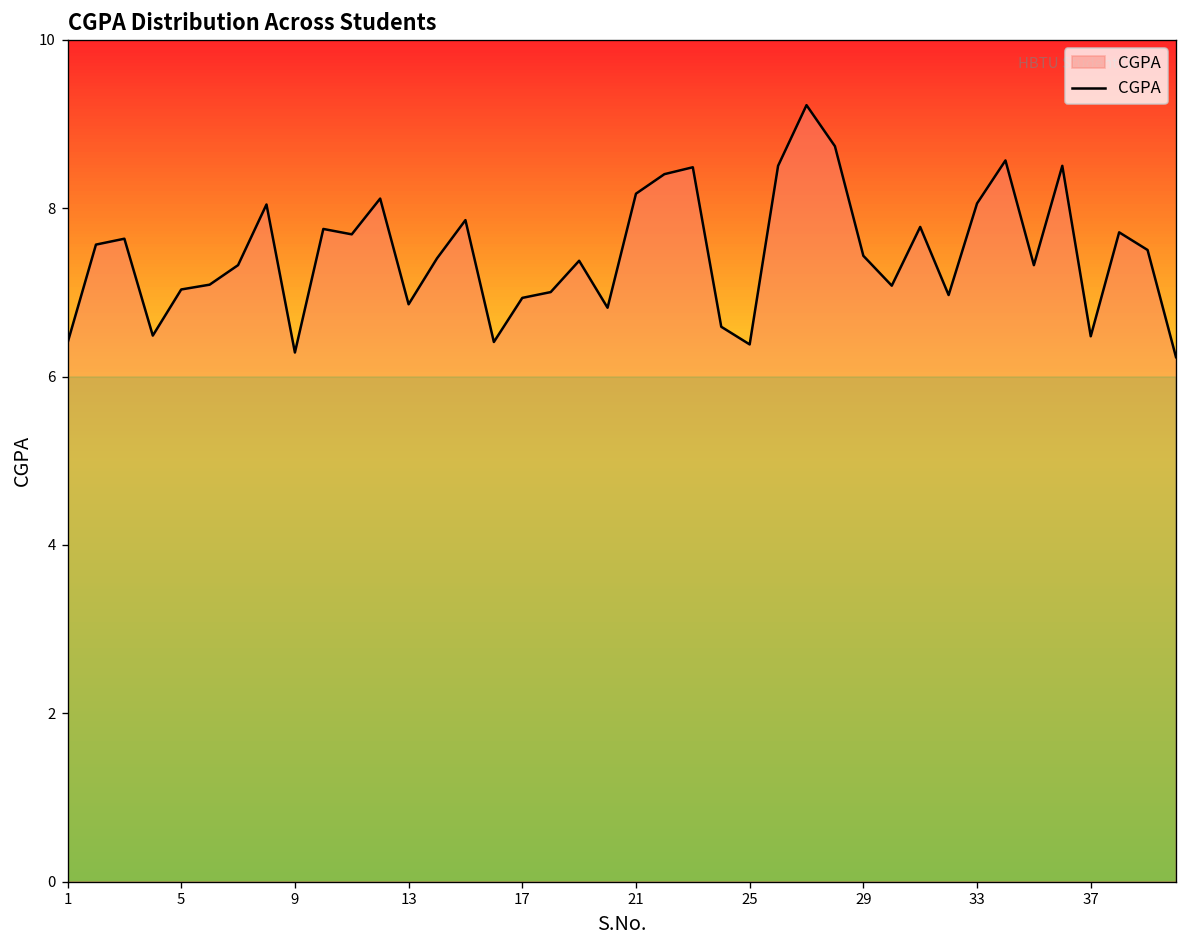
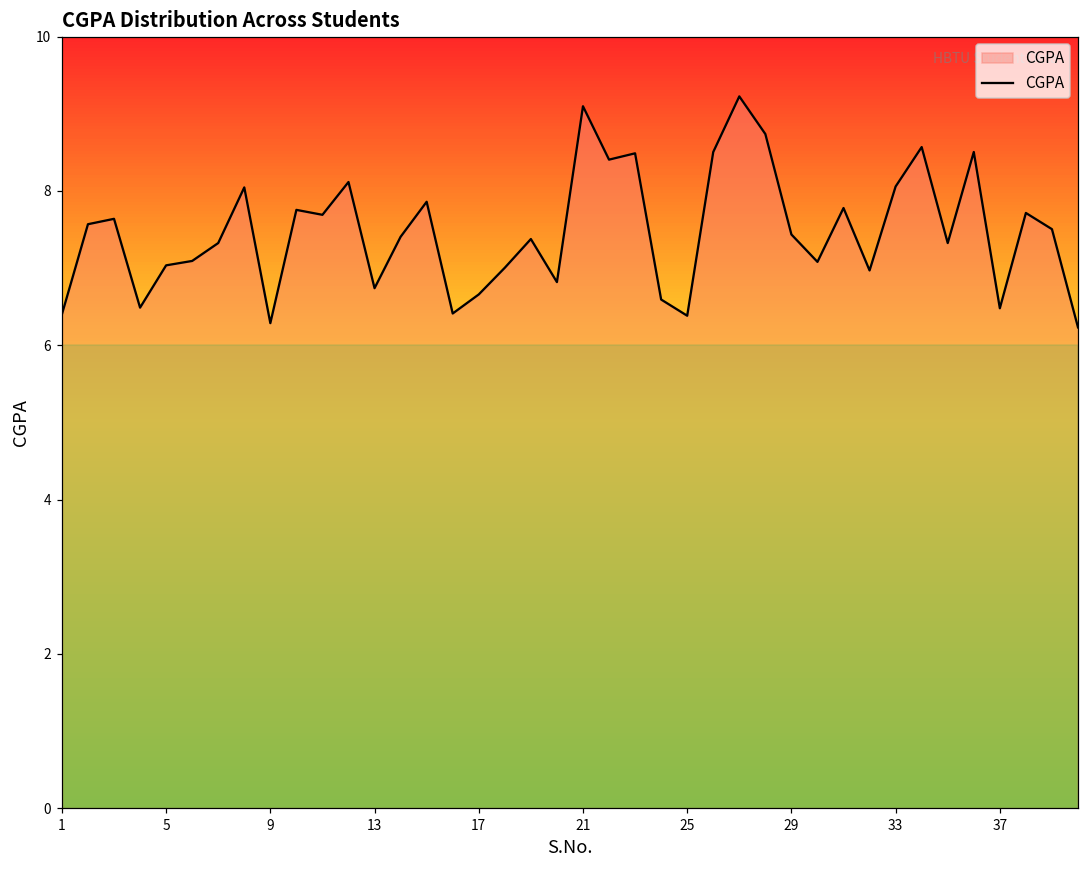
  {
    "1": 6.4,
    "5": 7.0,
    "9": 6.3,
-   "13": 6.9,
-   "17": 6.9,
-   "21": 8.2,
+   "13": 6.7,
+   "17": 6.7,
+   "21": 9.1,
    "25": 6.4,
    "29": 7.4,
    "33": 8.1,
    "37": 6.5
  }
